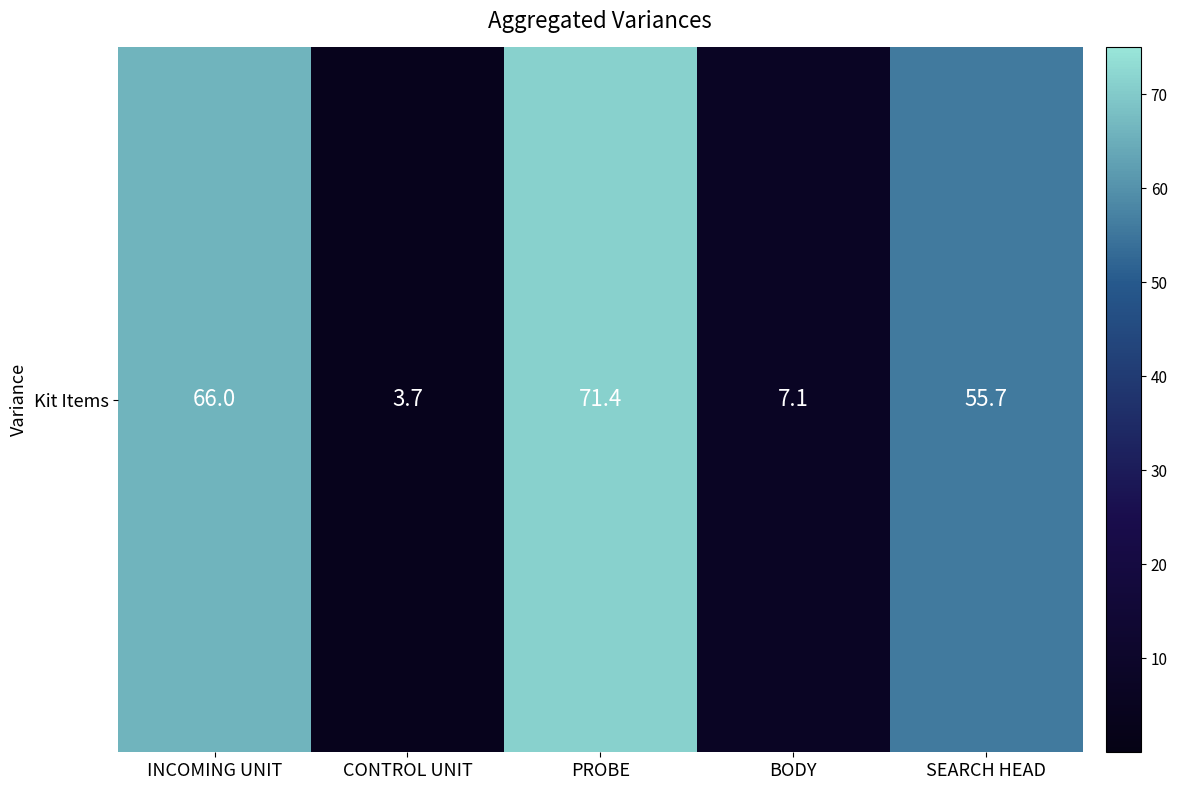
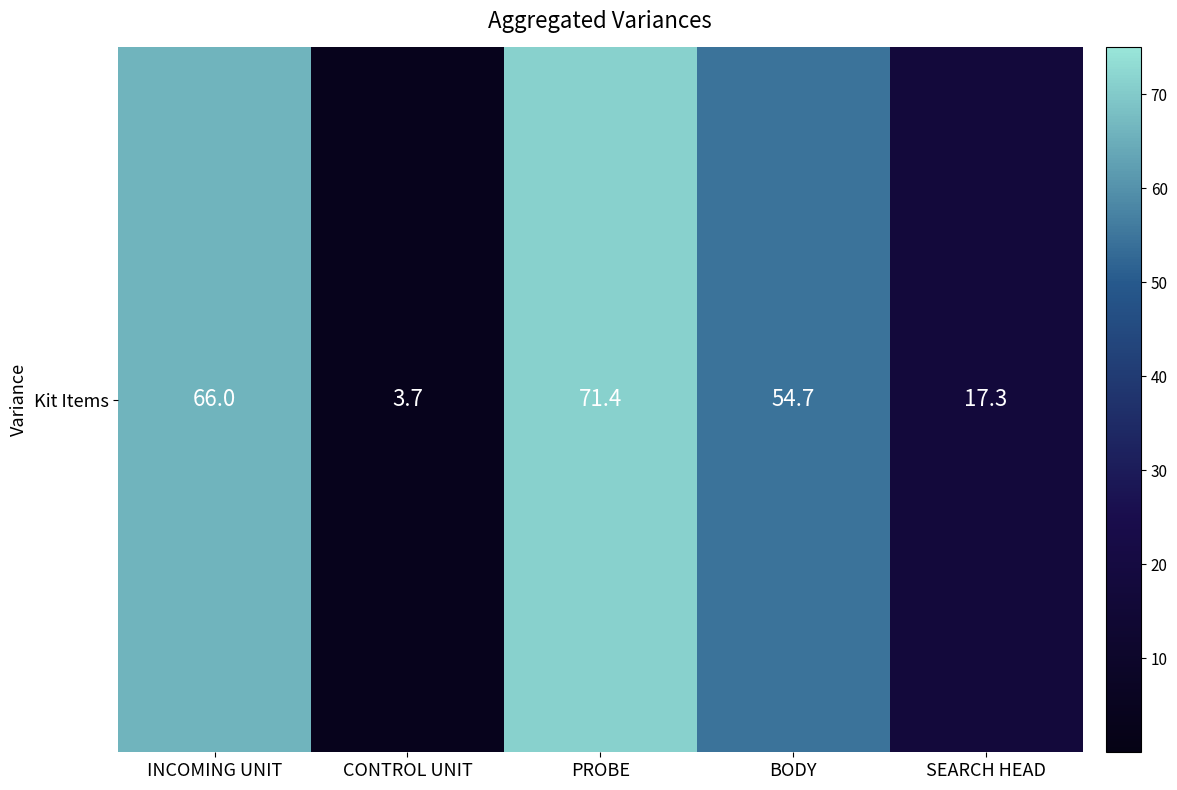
  {
    "Kit Items": {
      "INCOMING UNIT": 66.0,
      "CONTROL UNIT": 3.7,
      "PROBE": 71.4,
-     "BODY": 7.1,
-     "SEARCH HEAD": 55.7
+     "BODY": 54.7,
+     "SEARCH HEAD": 17.3
    }
  }
